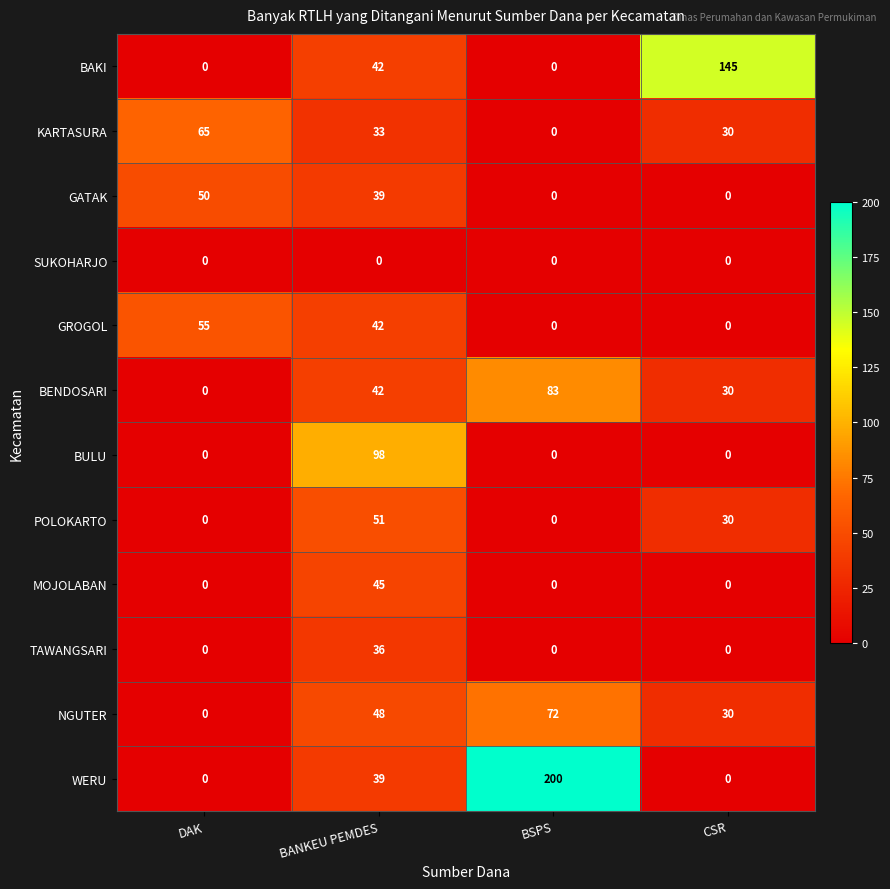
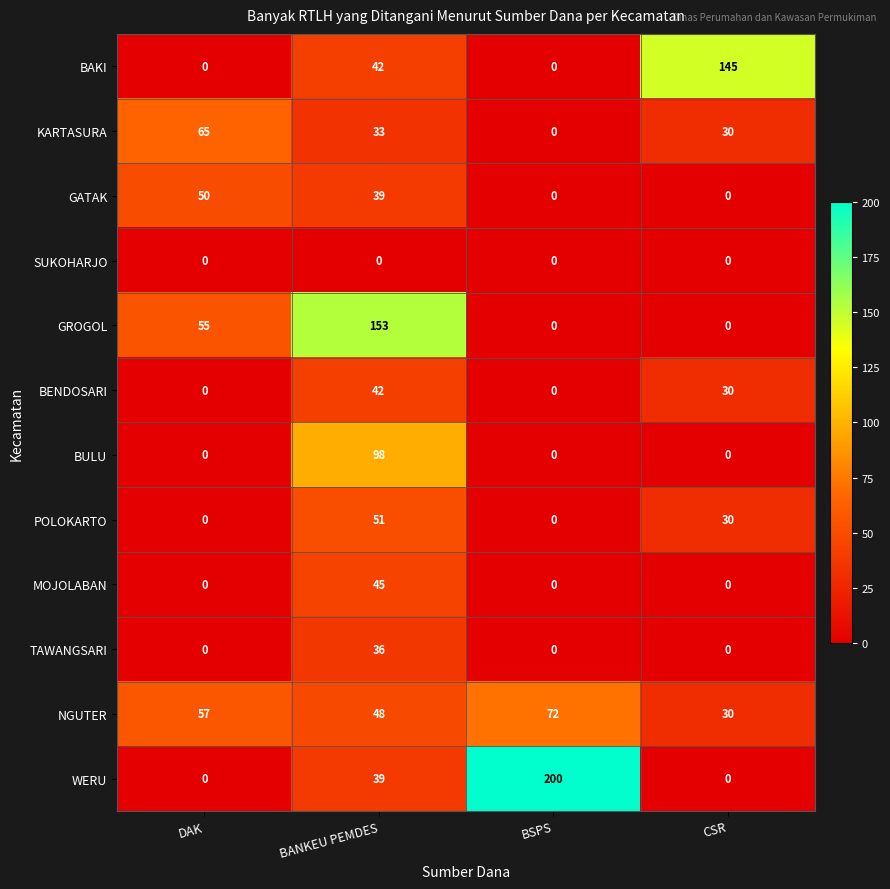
  {
    "BAKI": {
      "DAK": 0,
      "BANKEU PEMDES": 42,
      "BSPS": 0,
      "CSR": 145
    },
    "KARTASURA": {
      "DAK": 65,
      "BANKEU PEMDES": 33,
      "BSPS": 0,
      "CSR": 30
    },
    "GATAK": {
      "DAK": 50,
      "BANKEU PEMDES": 39,
      "BSPS": 0,
      "CSR": 0
    },
    "SUKOHARJO": {
      "DAK": 0,
      "BANKEU PEMDES": 0,
      "BSPS": 0,
      "CSR": 0
    },
    "GROGOL": {
      "DAK": 55,
-     "BANKEU PEMDES": 42,
+     "BANKEU PEMDES": 153,
      "BSPS": 0,
      "CSR": 0
    },
    "BENDOSARI": {
      "DAK": 0,
      "BANKEU PEMDES": 42,
-     "BSPS": 83,
+     "BSPS": 0,
      "CSR": 30
    },
    "BULU": {
      "DAK": 0,
      "BANKEU PEMDES": 98,
      "BSPS": 0,
      "CSR": 0
    },
    "POLOKARTO": {
      "DAK": 0,
      "BANKEU PEMDES": 51,
      "BSPS": 0,
      "CSR": 30
    },
    "MOJOLABAN": {
      "DAK": 0,
      "BANKEU PEMDES": 45,
      "BSPS": 0,
      "CSR": 0
    },
    "TAWANGSARI": {
      "DAK": 0,
      "BANKEU PEMDES": 36,
      "BSPS": 0,
      "CSR": 0
    },
    "NGUTER": {
-     "DAK": 0,
+     "DAK": 57,
      "BANKEU PEMDES": 48,
      "BSPS": 72,
      "CSR": 30
    },
    "WERU": {
      "DAK": 0,
      "BANKEU PEMDES": 39,
      "BSPS": 200,
      "CSR": 0
    }
  }
